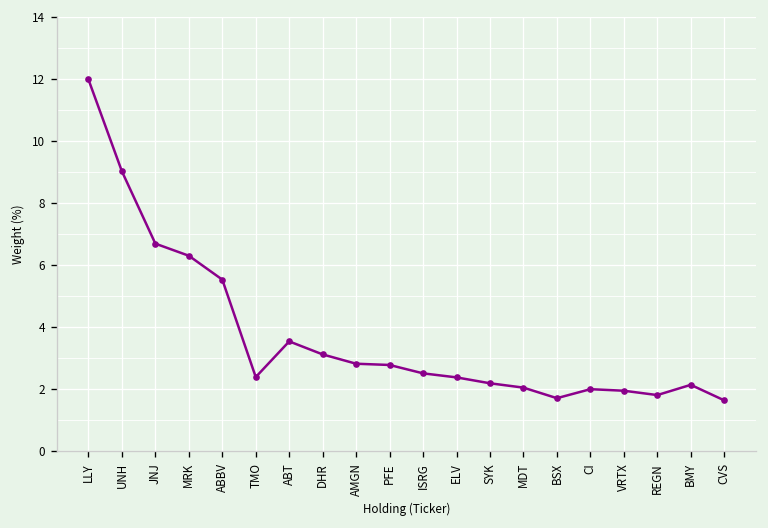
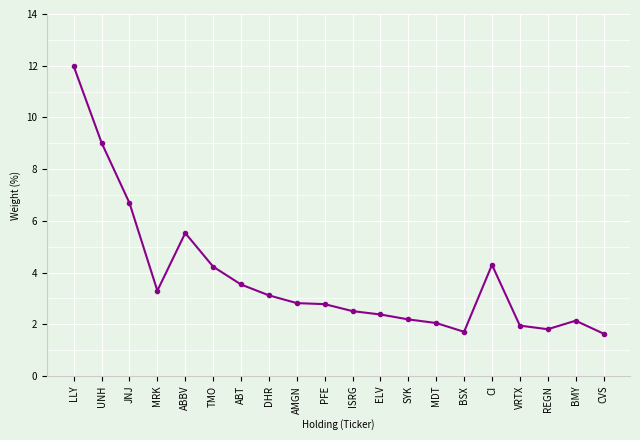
  {
    "LLY": 12.0,
    "UNH": 9.0,
    "JNJ": 6.7,
-   "MRK": 6.3,
+   "MRK": 3.3,
    "ABBV": 5.5,
-   "TMO": 2.4,
+   "TMO": 4.2,
    "ABT": 3.5,
    "DHR": 3.1,
    "AMGN": 2.8,
    "PFE": 2.8,
    "ISRG": 2.5,
    "ELV": 2.4,
    "SYK": 2.2,
    "MDT": 2.1,
    "BSX": 1.7,
-   "CI": 2.0,
+   "CI": 4.3,
    "VRTX": 2.0,
    "REGN": 1.8,
    "BMY": 2.1,
    "CVS": 1.6
  }
